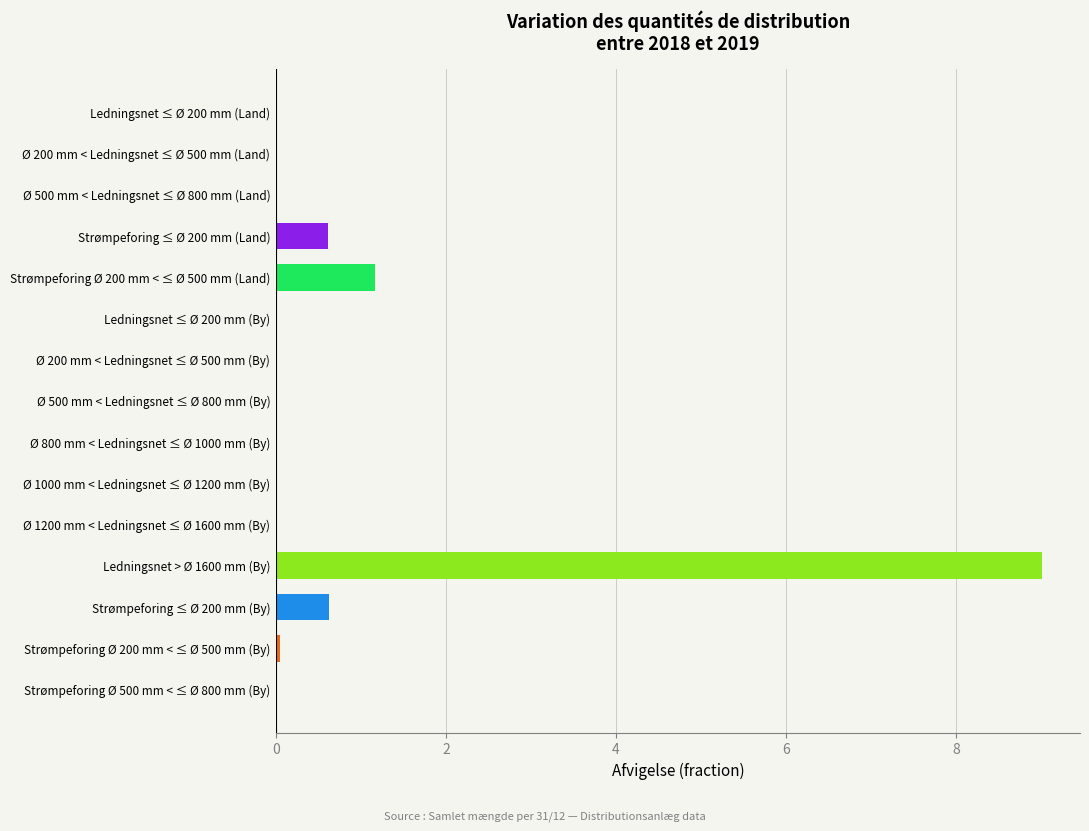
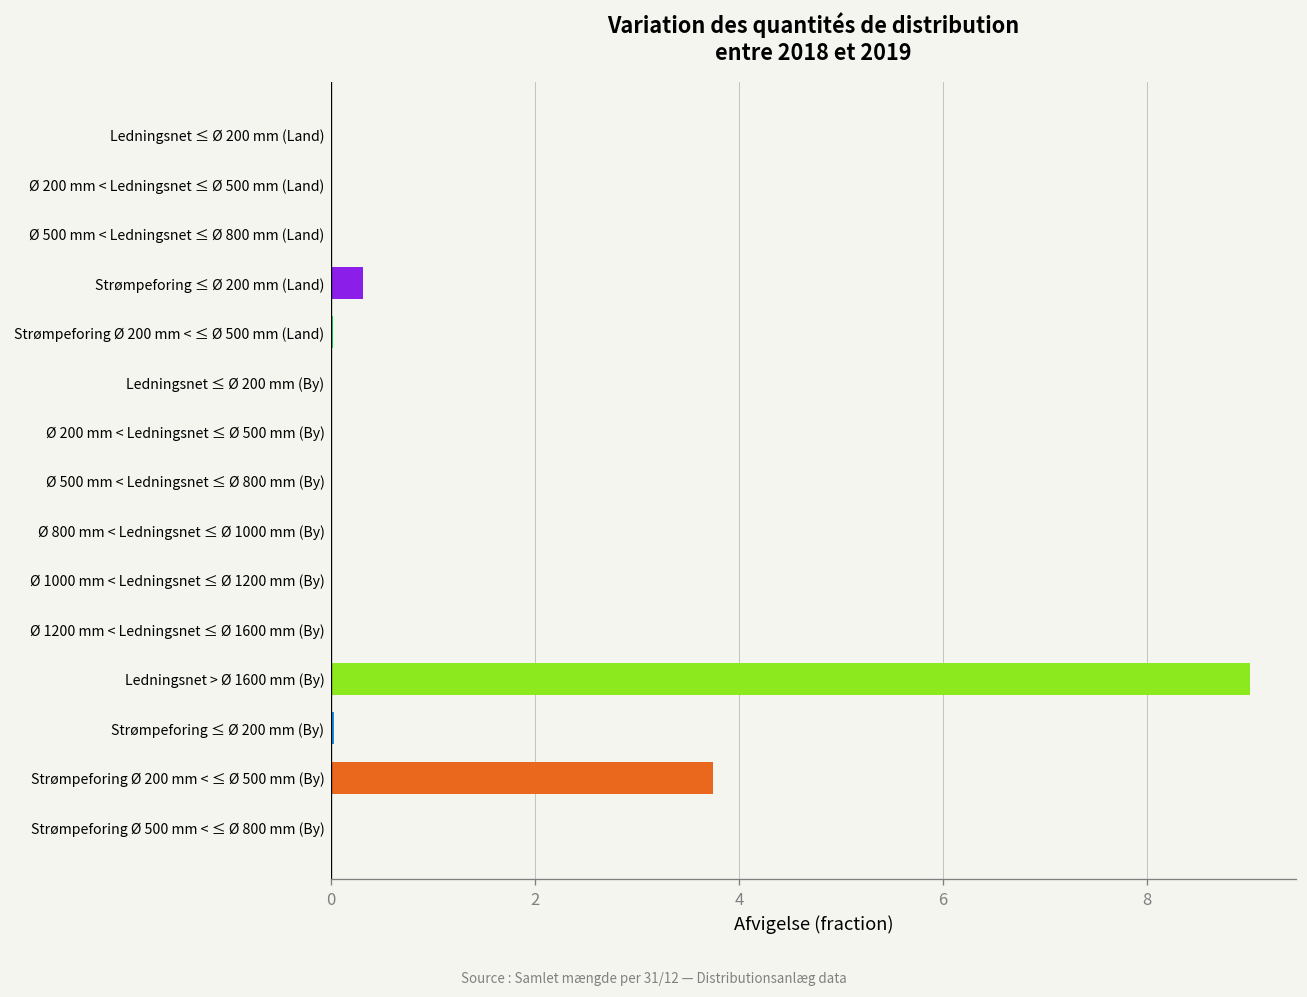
  {
    "Ledningsnet ≤ Ø 200 mm (Land)": 0.0,
    "Ø 200 mm < Ledningsnet ≤ Ø 500 mm (Land)": 0.0,
    "Ø 500 mm < Ledningsnet ≤ Ø 800 mm (Land)": 0.0,
-   "Strømpeforing ≤ Ø 200 mm (Land)": 0.6,
-   "Strømpeforing Ø 200 mm < ≤ Ø 500 mm (Land)": 1.2,
+   "Strømpeforing ≤ Ø 200 mm (Land)": 0.3,
+   "Strømpeforing Ø 200 mm < ≤ Ø 500 mm (Land)": 0.0,
    "Ledningsnet ≤ Ø 200 mm (By)": 0.0,
    "Ø 200 mm < Ledningsnet ≤ Ø 500 mm (By)": 0.0,
    "Ø 500 mm < Ledningsnet ≤ Ø 800 mm (By)": 0.0,
    "Ø 800 mm < Ledningsnet ≤ Ø 1000 mm (By)": 0.0,
    "Ø 1000 mm < Ledningsnet ≤ Ø 1200 mm (By)": 0.0,
    "Ø 1200 mm < Ledningsnet ≤ Ø 1600 mm (By)": 0.0,
    "Ledningsnet > Ø 1600 mm (By)": 9.0,
-   "Strømpeforing ≤ Ø 200 mm (By)": 0.6,
-   "Strømpeforing Ø 200 mm < ≤ Ø 500 mm (By)": 0.0,
+   "Strømpeforing ≤ Ø 200 mm (By)": 0.0,
+   "Strømpeforing Ø 200 mm < ≤ Ø 500 mm (By)": 3.7,
    "Strømpeforing Ø 500 mm < ≤ Ø 800 mm (By)": 0.0
  }
